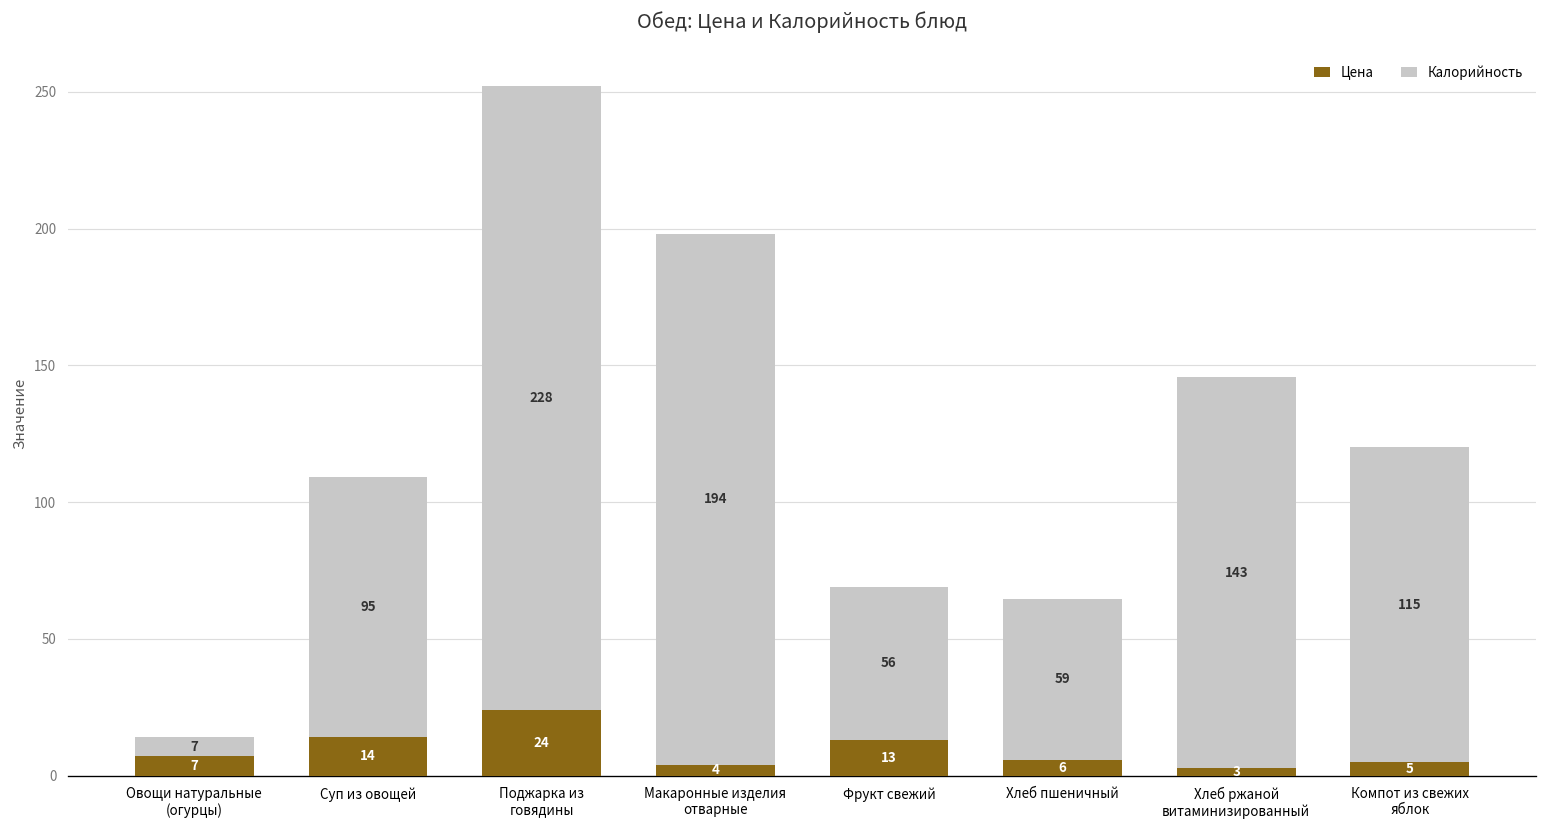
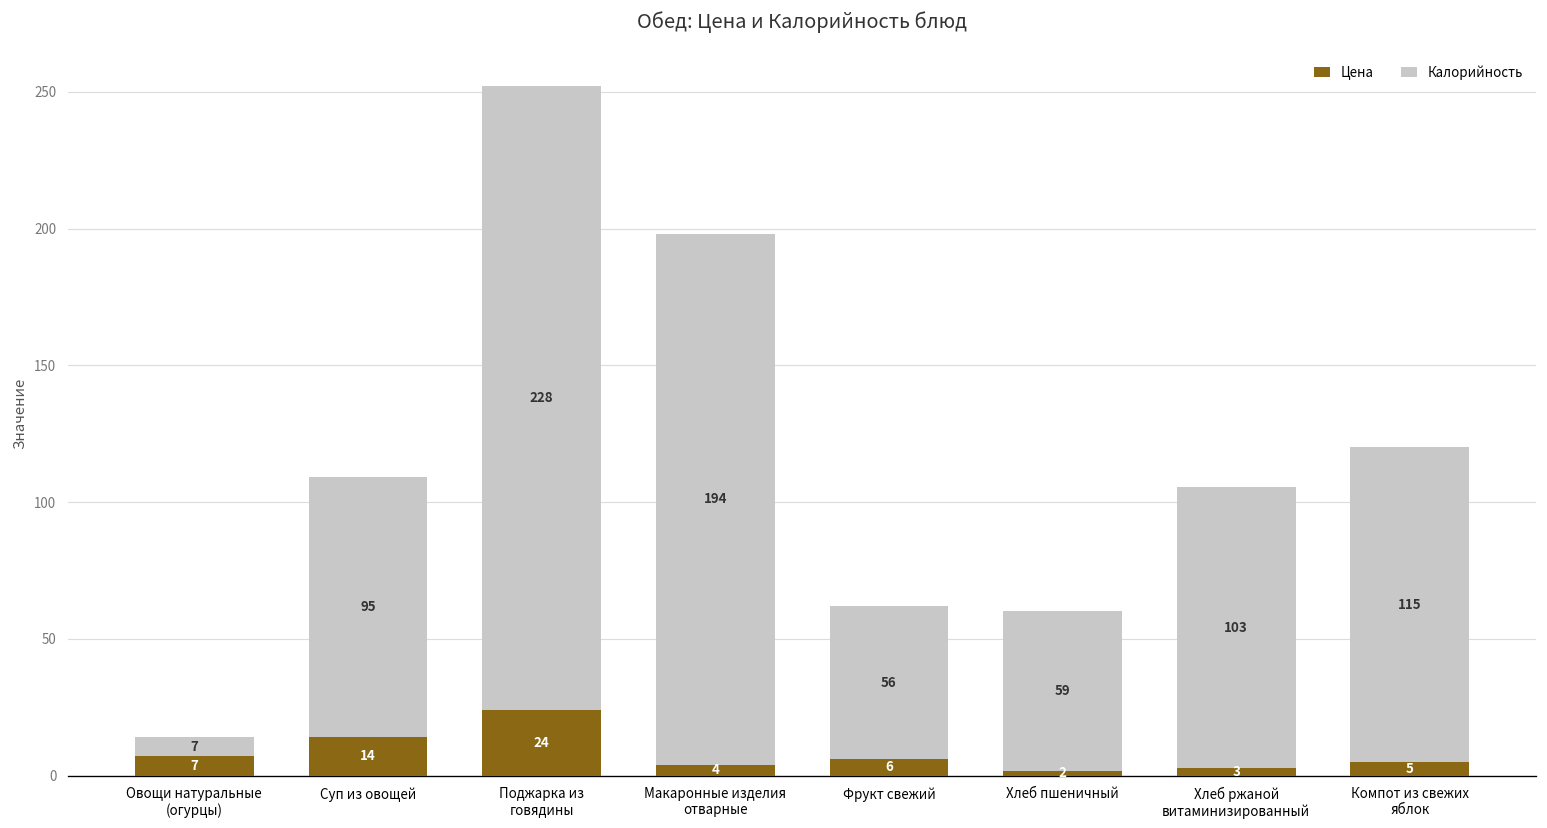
  {
    "Цена": {
      "Овощи натуральные (огурцы)": 7,
      "Суп из овощей": 14,
      "Поджарка из говядины": 24,
      "Макаронные изделия отварные": 4,
-     "Фрукт свежий": 13,
-     "Хлеб пшеничный": 6,
+     "Фрукт свежий": 6,
+     "Хлеб пшеничный": 2,
      "Хлеб ржаной витаминизированный": 3,
      "Компот из свежих яблок": 5
    },
    "Калорийность": {
      "Овощи натуральные (огурцы)": 7,
      "Суп из овощей": 95,
      "Поджарка из говядины": 228,
      "Макаронные изделия отварные": 194,
      "Фрукт свежий": 56,
      "Хлеб пшеничный": 59,
-     "Хлеб ржаной витаминизированный": 143,
+     "Хлеб ржаной витаминизированный": 103,
      "Компот из свежих яблок": 115
    }
  }
